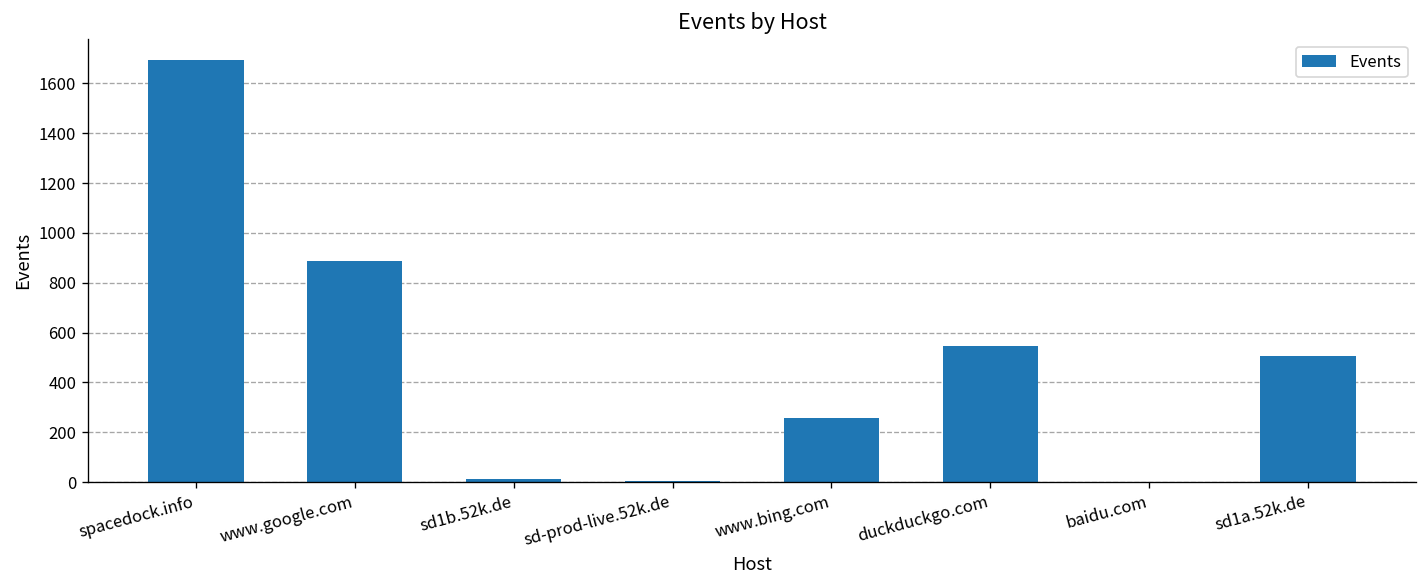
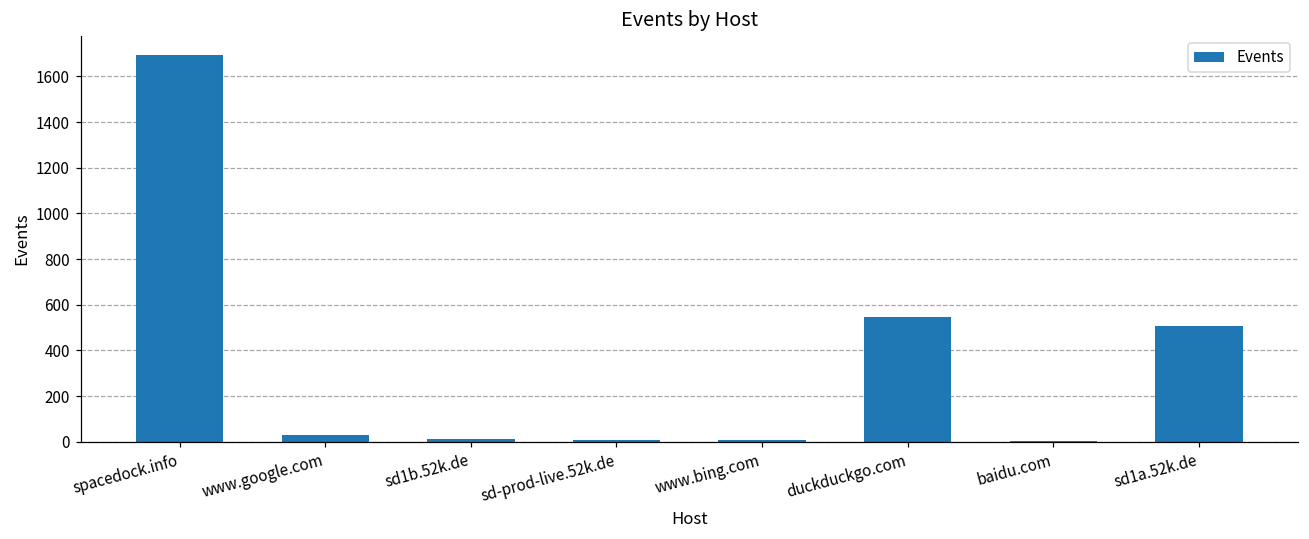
  {
    "spacedock.info": 1690,
-   "www.google.com": 890,
+   "www.google.com": 30,
    "sd1b.52k.de": 10,
-   "www.bing.com": 260,
+   "www.bing.com": 10,
    "duckduckgo.com": 550,
    "sd1a.52k.de": 510
  }
